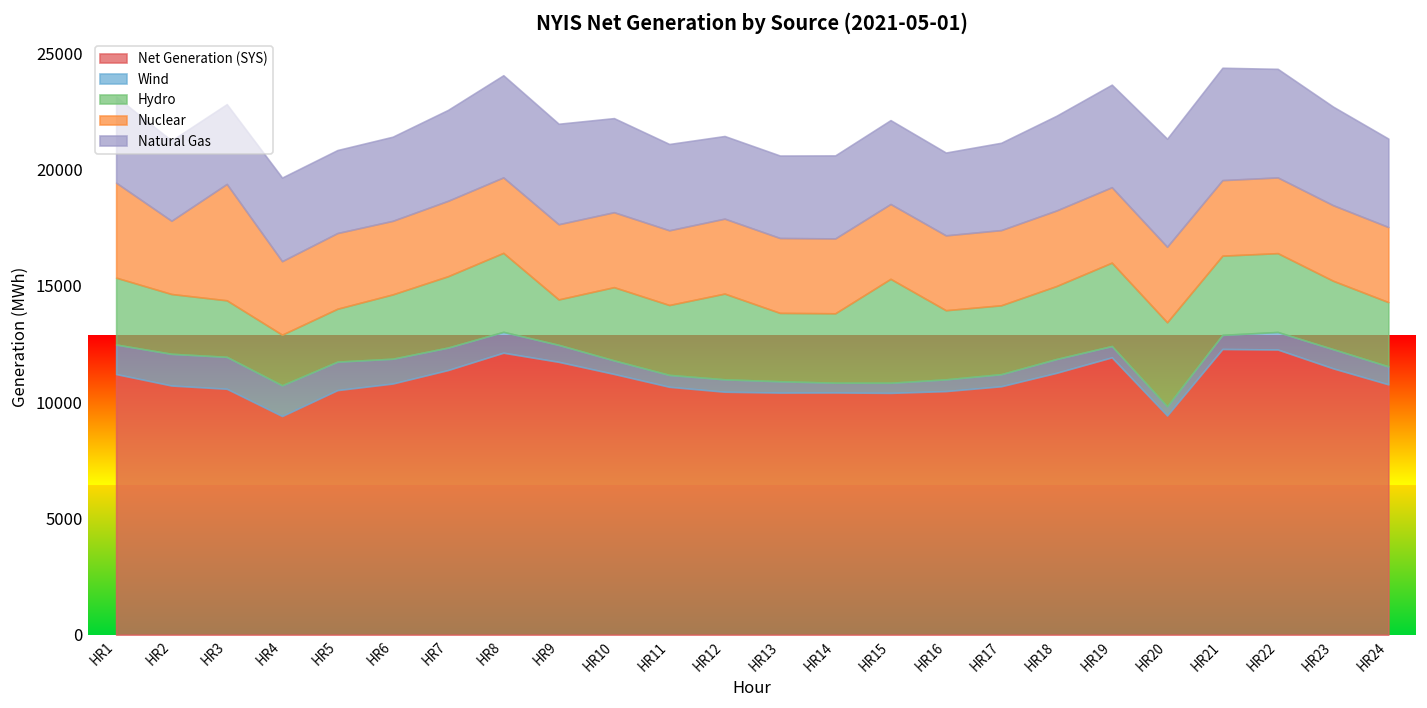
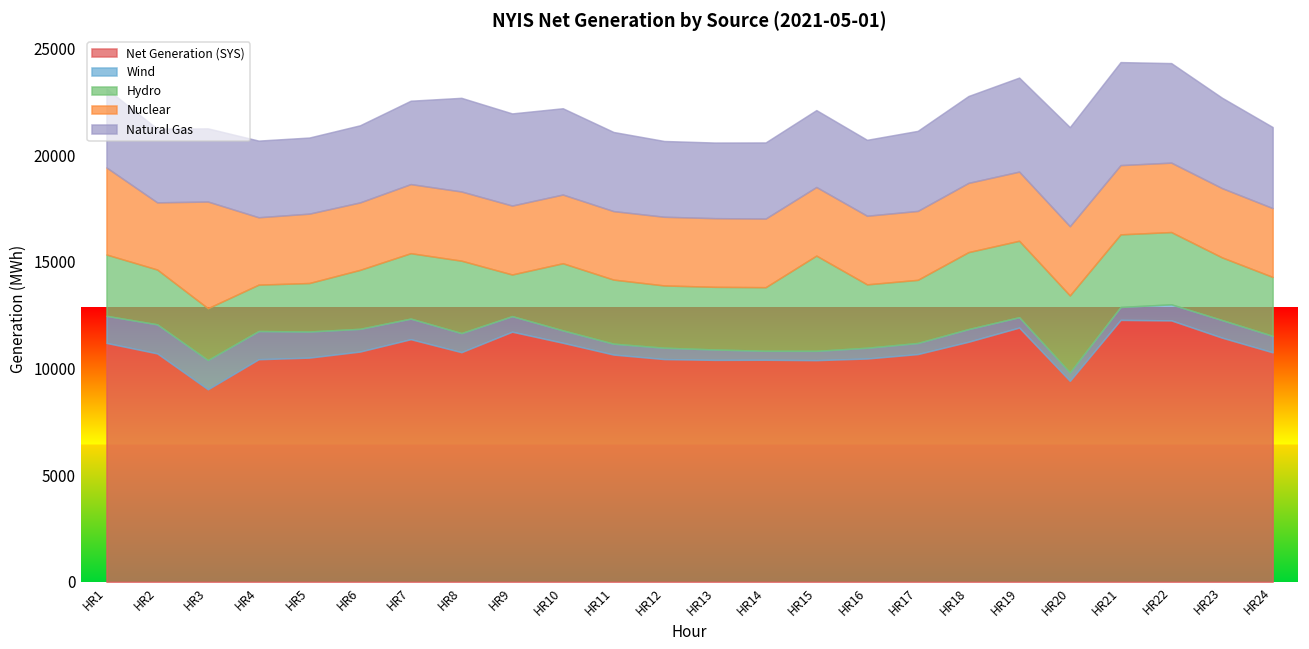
  {
    "Net Generation (SYS)": {
      "HR1": 11200,
      "HR2": 10700,
-     "HR3": 10600,
-     "HR4": 9400,
+     "HR3": 9000,
+     "HR4": 10400,
      "HR5": 10500,
      "HR6": 10800,
      "HR7": 11400,
-     "HR8": 12100,
+     "HR8": 10800,
      "HR9": 11700,
      "HR10": 11200,
      "HR11": 10700,
      "HR12": 10400,
      "HR13": 10400,
      "HR14": 10400,
      "HR15": 10400,
      "HR16": 10500,
      "HR17": 10700,
      "HR18": 11300,
      "HR19": 11900,
      "HR20": 9400,
      "HR21": 12300,
      "HR22": 12300,
      "HR23": 11500,
      "HR24": 10800
    },
    "Hydro": {
      "HR1": 2900,
      "HR2": 2600,
      "HR3": 2400,
      "HR4": 2200,
      "HR5": 2300,
      "HR6": 2800,
      "HR7": 3100,
      "HR8": 3400,
      "HR9": 2000,
      "HR10": 3100,
      "HR11": 3000,
-     "HR12": 3700,
+     "HR12": 2900,
      "HR13": 2900,
      "HR14": 3000,
      "HR15": 4500,
      "HR16": 3000,
      "HR17": 3000,
-     "HR18": 3100,
+     "HR18": 3600,
      "HR19": 3600,
      "HR20": 3600,
      "HR21": 3400,
      "HR22": 3400,
      "HR23": 2900,
      "HR24": 2800
    },
    "Nuclear": {
      "HR1": 4100,
      "HR2": 3100,
      "HR3": 5000,
      "HR4": 3200,
      "HR5": 3300,
      "HR6": 3200,
      "HR7": 3200,
      "HR8": 3200,
      "HR9": 3200,
      "HR10": 3200,
      "HR11": 3200,
      "HR12": 3200,
      "HR13": 3200,
      "HR14": 3200,
      "HR15": 3200,
      "HR16": 3200,
      "HR17": 3200,
      "HR18": 3200,
      "HR19": 3200,
      "HR20": 3200,
      "HR21": 3200,
      "HR22": 3300,
      "HR23": 3200,
      "HR24": 3200
    }
  }
